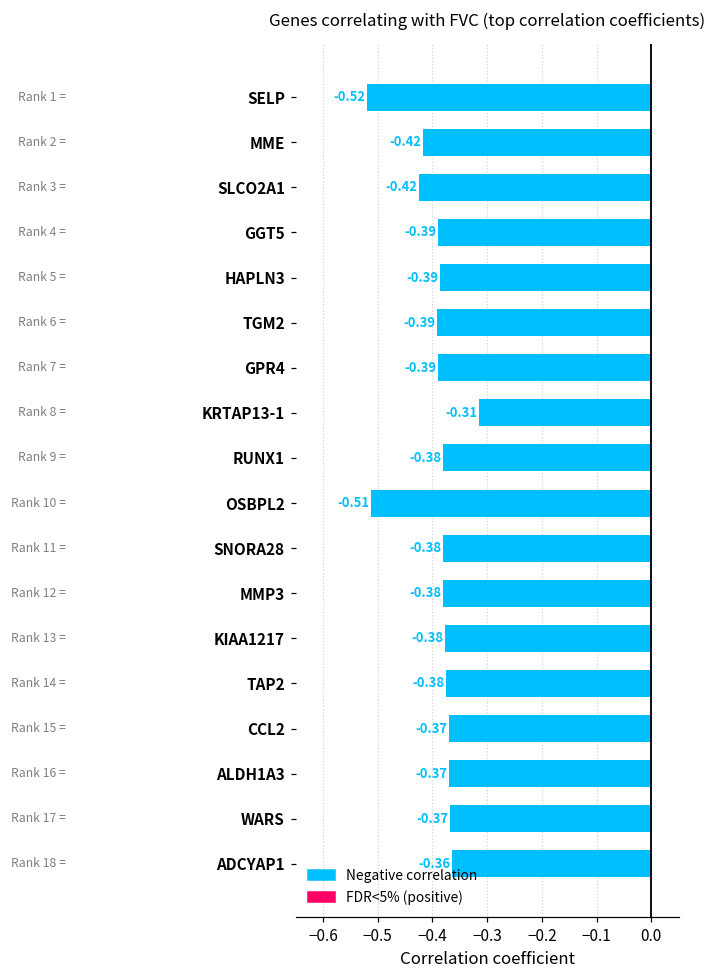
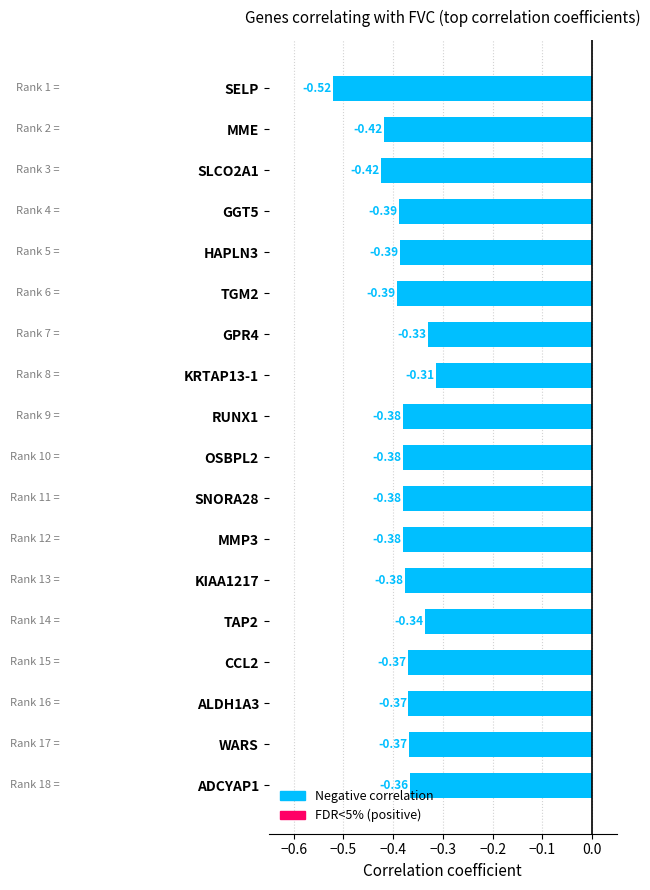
  {
    "SELP": -0.52,
    "MME": -0.42,
    "SLCO2A1": -0.42,
    "GGT5": -0.39,
    "HAPLN3": -0.39,
    "TGM2": -0.39,
-   "GPR4": -0.39,
+   "GPR4": -0.33,
    "KRTAP13-1": -0.31,
    "RUNX1": -0.38,
-   "OSBPL2": -0.51,
+   "OSBPL2": -0.38,
    "SNORA28": -0.38,
    "MMP3": -0.38,
    "KIAA1217": -0.38,
-   "TAP2": -0.38,
+   "TAP2": -0.34,
    "CCL2": -0.37,
    "ALDH1A3": -0.37,
    "WARS": -0.37,
    "ADCYAP1": -0.36
  }
